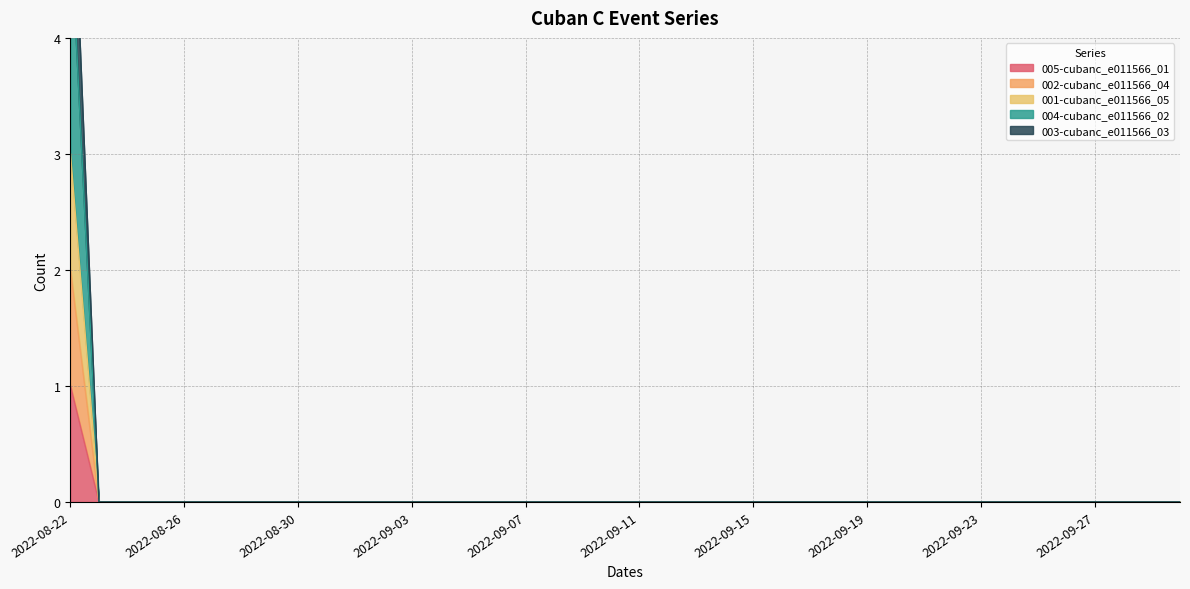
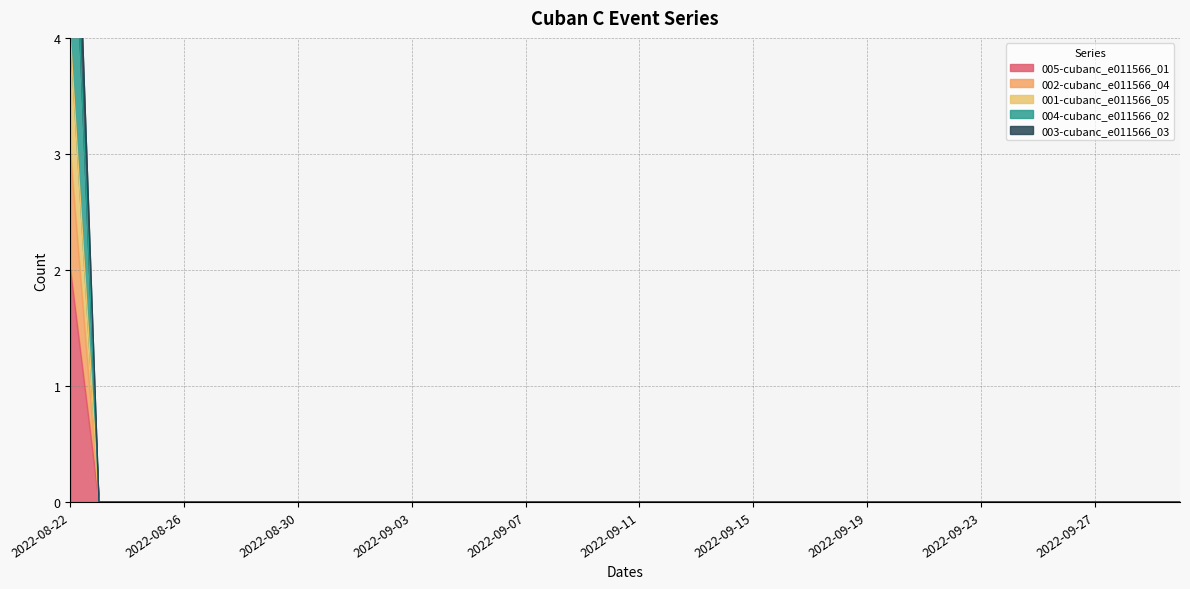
  {
    "005-cubanc_e011566_01": {
-     "2022-08-22": 1
+     "2022-08-22": 2
    }
  }
